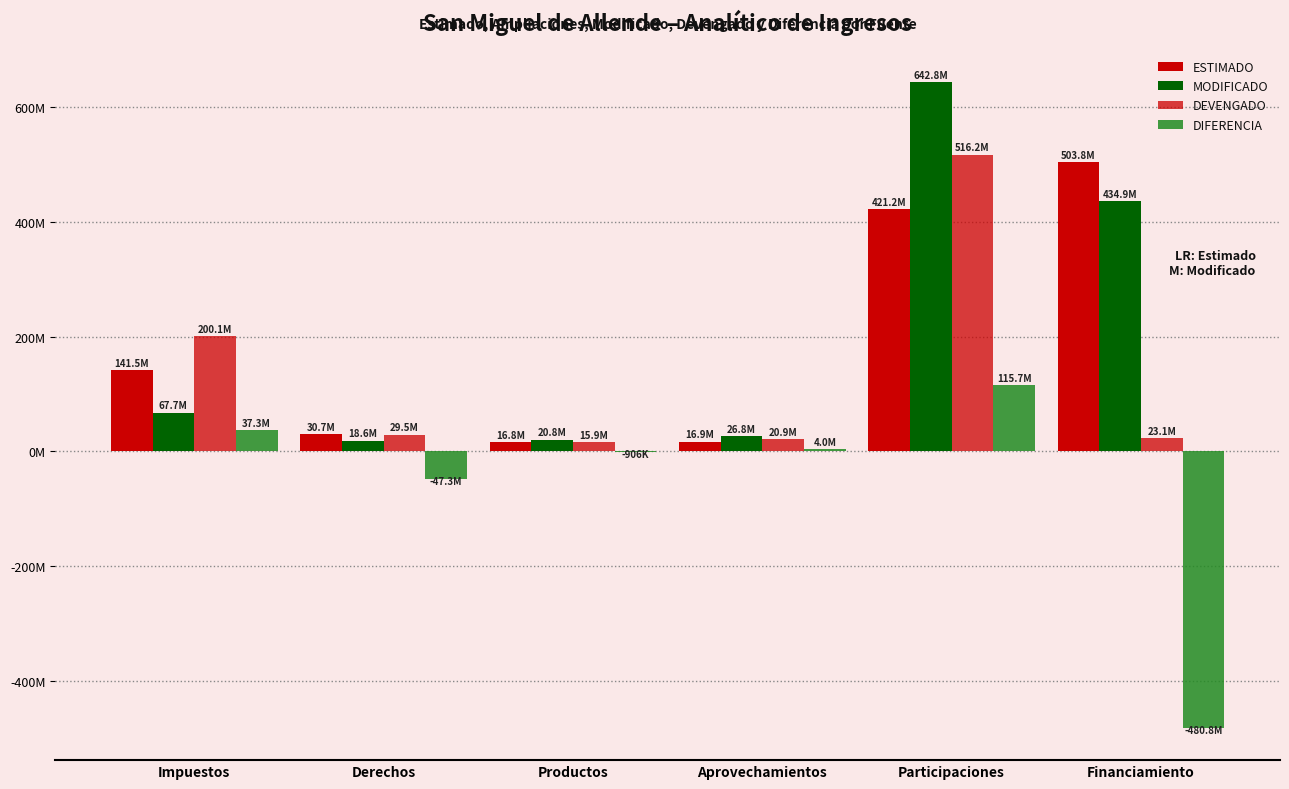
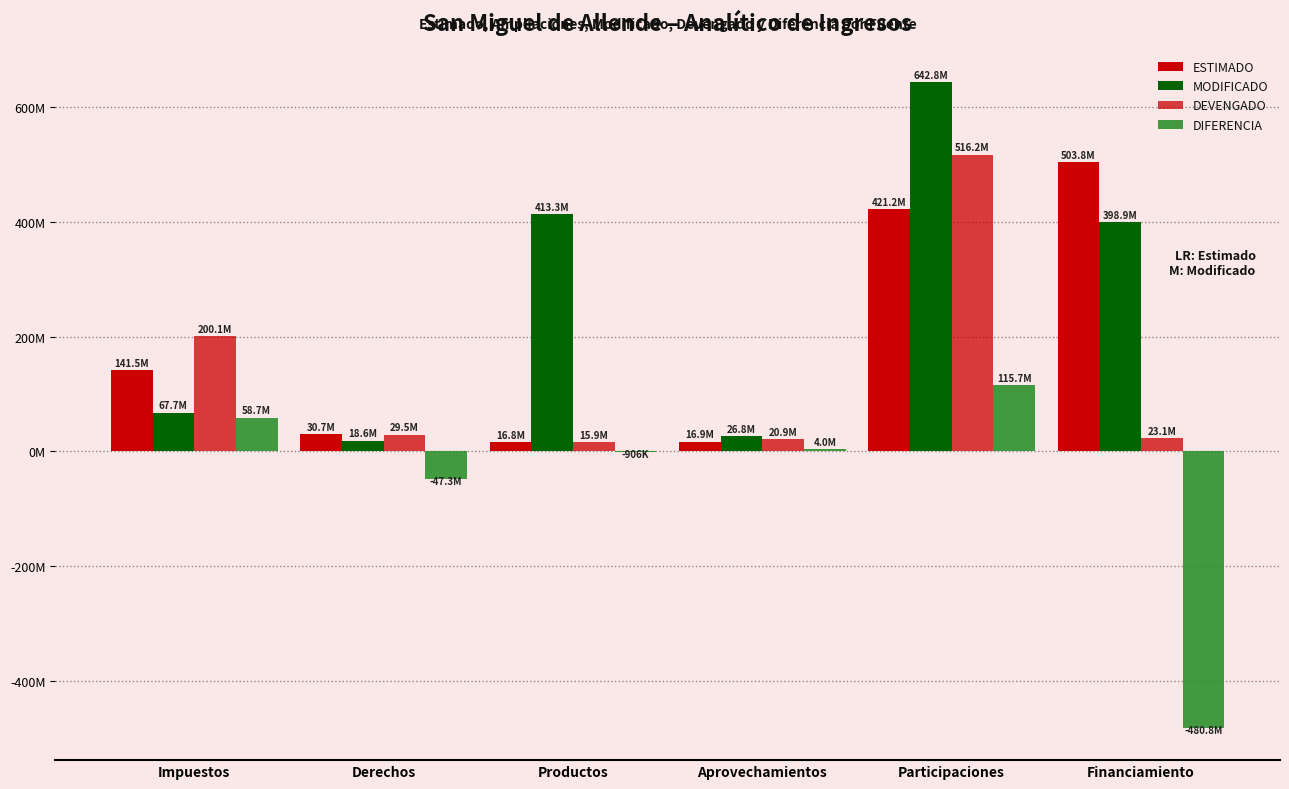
  {
    "MODIFICADO": {
      "Impuestos": "67.7M",
      "Derechos": "18.6M",
-     "Productos": "20.8M",
+     "Productos": "413.3M",
      "Aprovechamientos": "26.8M",
      "Participaciones": "642.8M",
-     "Financiamiento": "434.9M"
+     "Financiamiento": "398.9M"
    },
    "DIFERENCIA": {
-     "Impuestos": "37.3M",
+     "Impuestos": "58.7M",
      "Derechos": "-47.3M",
      "Productos": "-906K",
      "Aprovechamientos": "4.0M",
      "Participaciones": "115.7M",
      "Financiamiento": "-480.8M"
    }
  }
